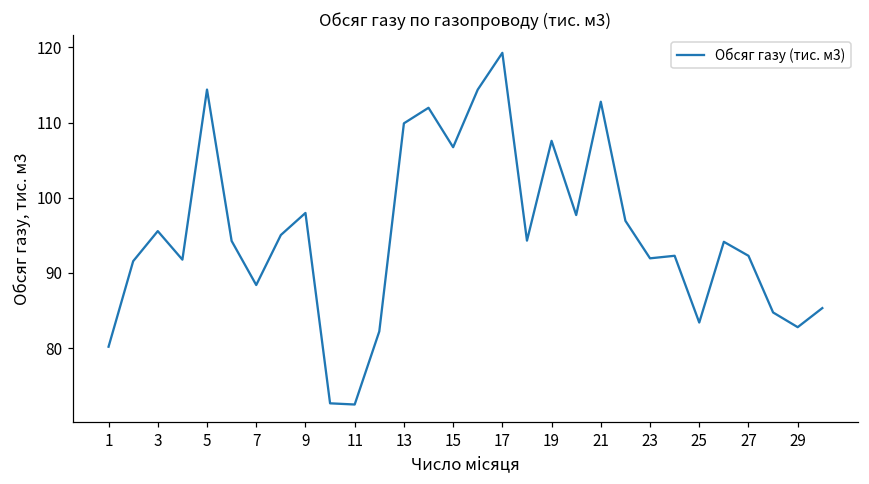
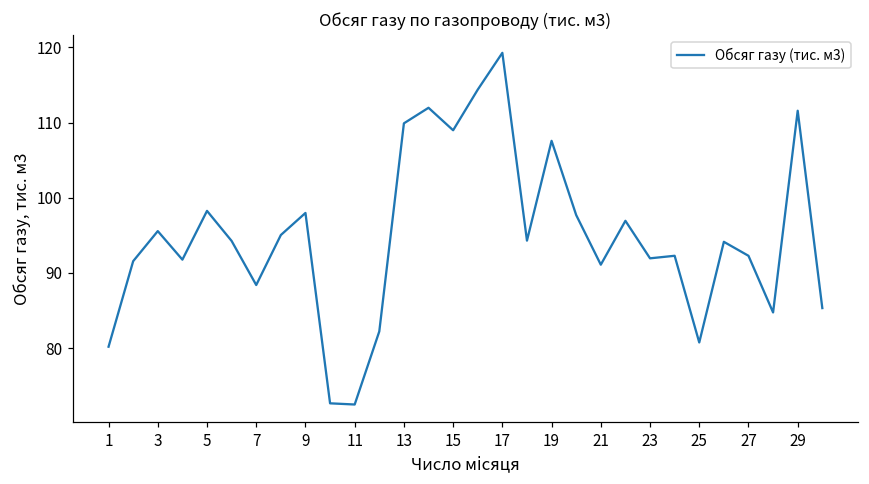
  {
    "1": 80,
    "3": 96,
-   "5": 114,
+   "5": 98,
    "7": 88,
    "9": 98,
    "11": 73,
    "13": 110,
-   "15": 107,
+   "15": 109,
    "17": 119,
    "19": 108,
-   "21": 113,
+   "21": 91,
    "23": 92,
-   "25": 83,
+   "25": 81,
    "27": 92,
-   "29": 83
+   "29": 112
  }
